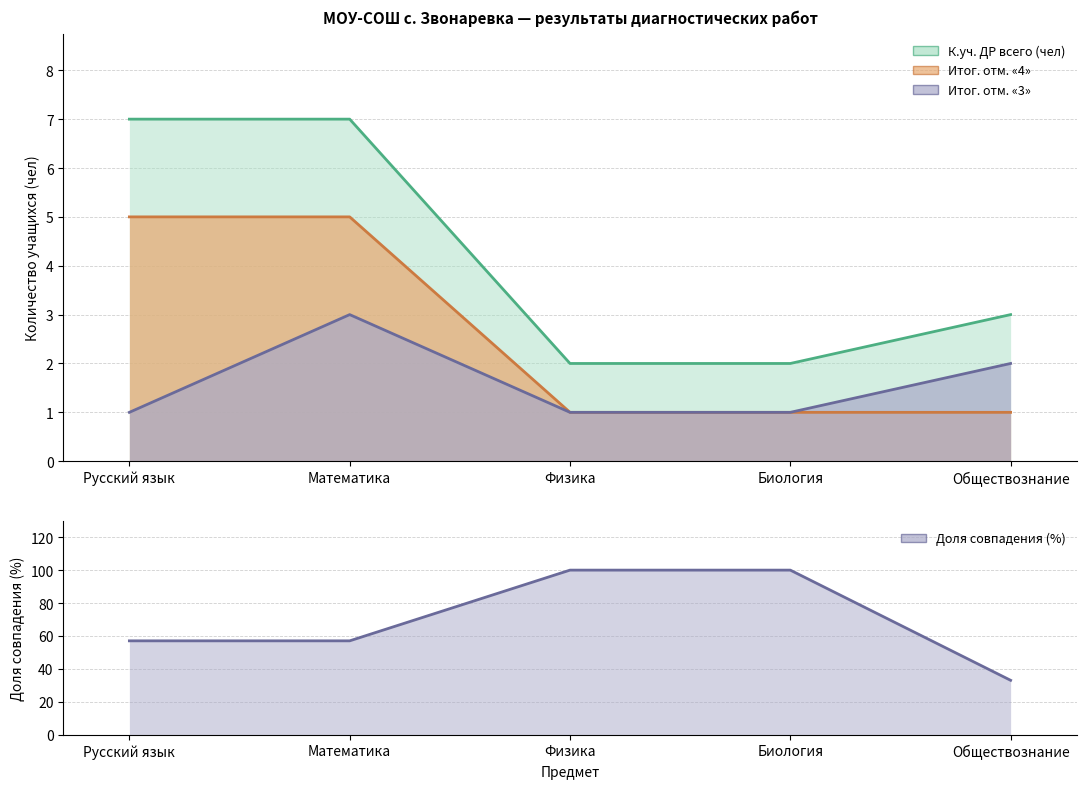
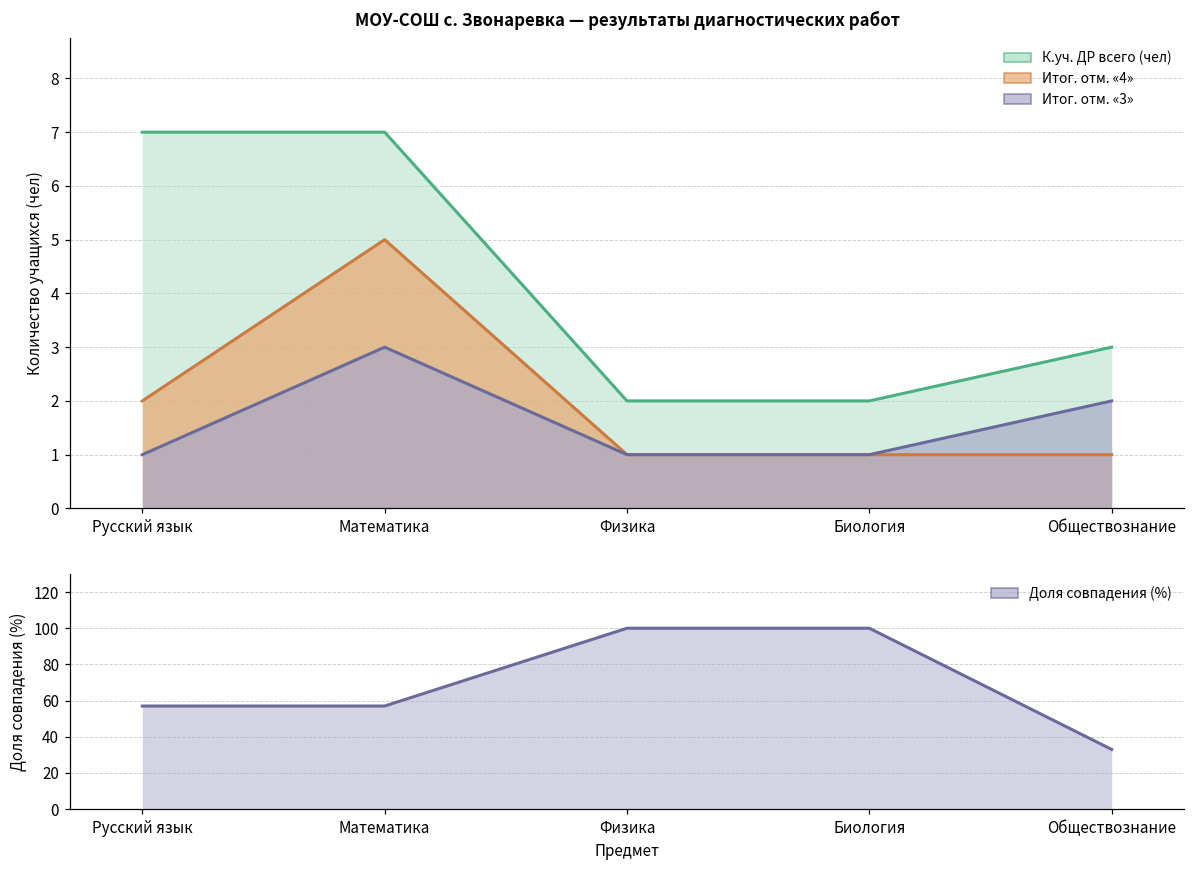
  {
    "МОУ-СОШ с. Звонаревка — результаты диагностических работ": {
      "Итог. отм. «4»": {
-       "Русский язык": 5,
+       "Русский язык": 2,
        "Математика": 5,
        "Обществознание": 1
      }
    }
  }
